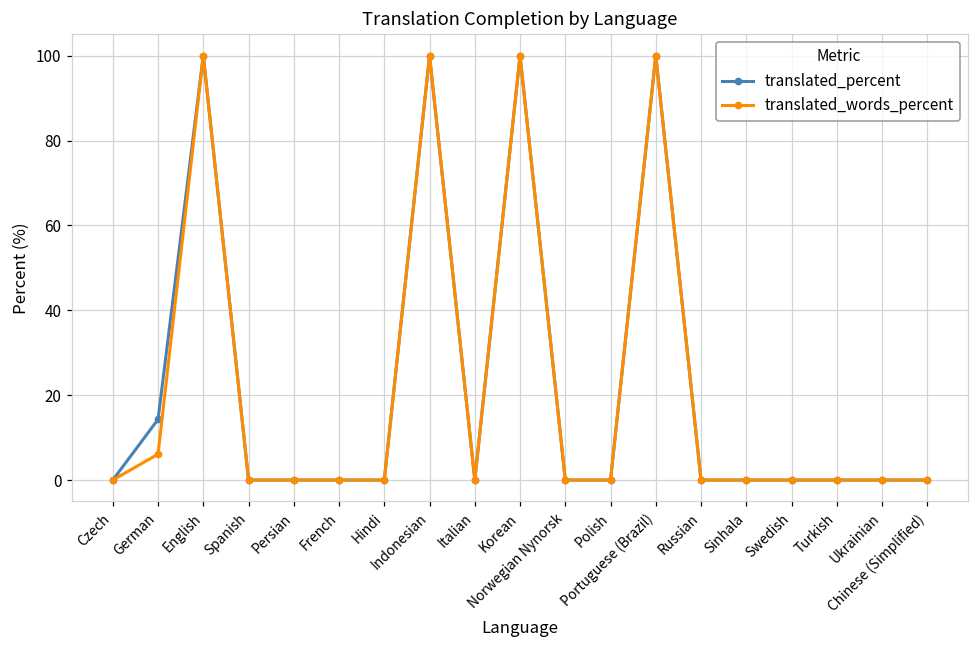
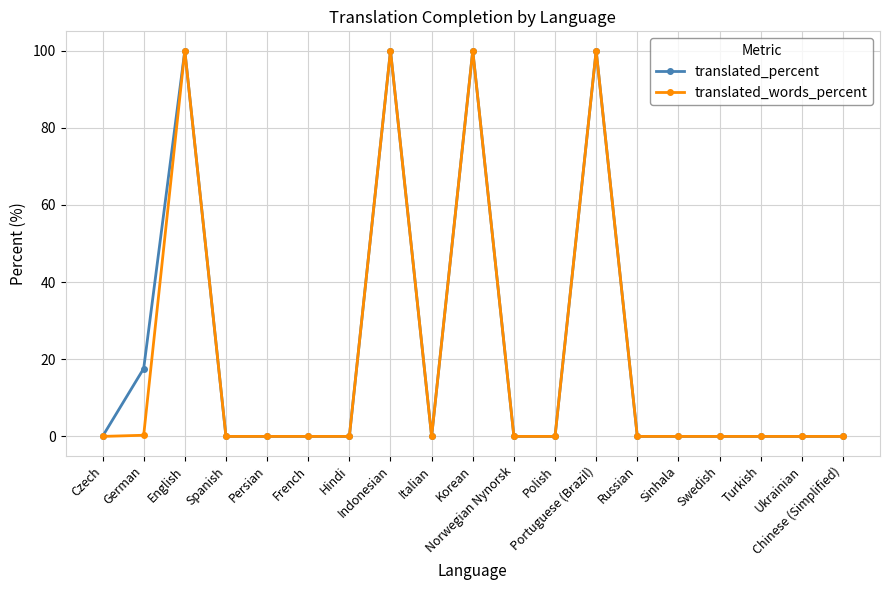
  {
    "translated_percent": {
-     "German": 14
+     "German": 18
    },
    "translated_words_percent": {
-     "German": 6
+     "German": 0
    }
  }
